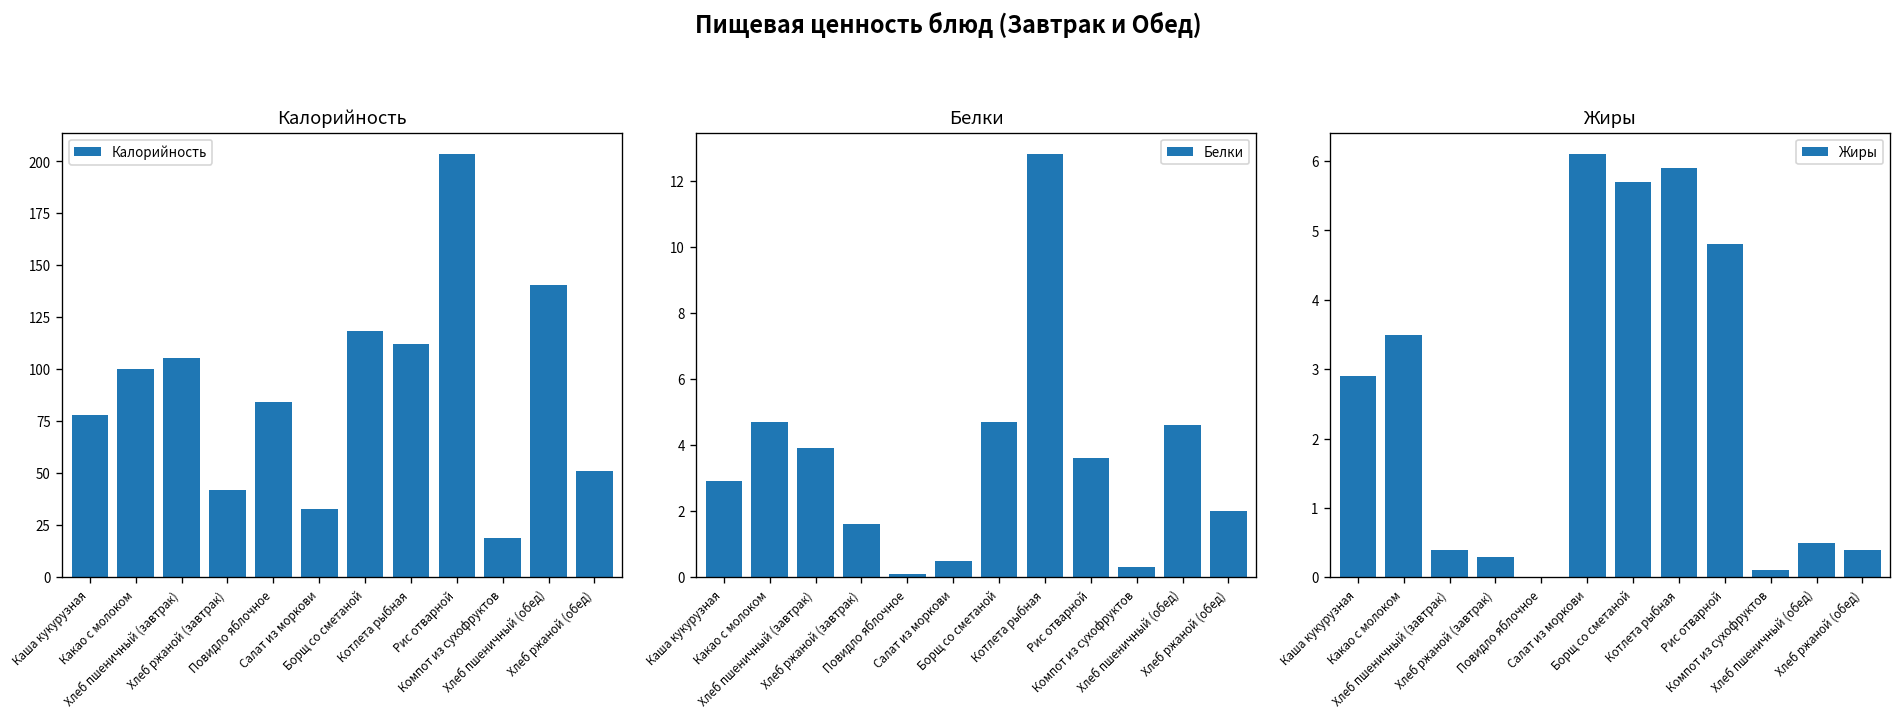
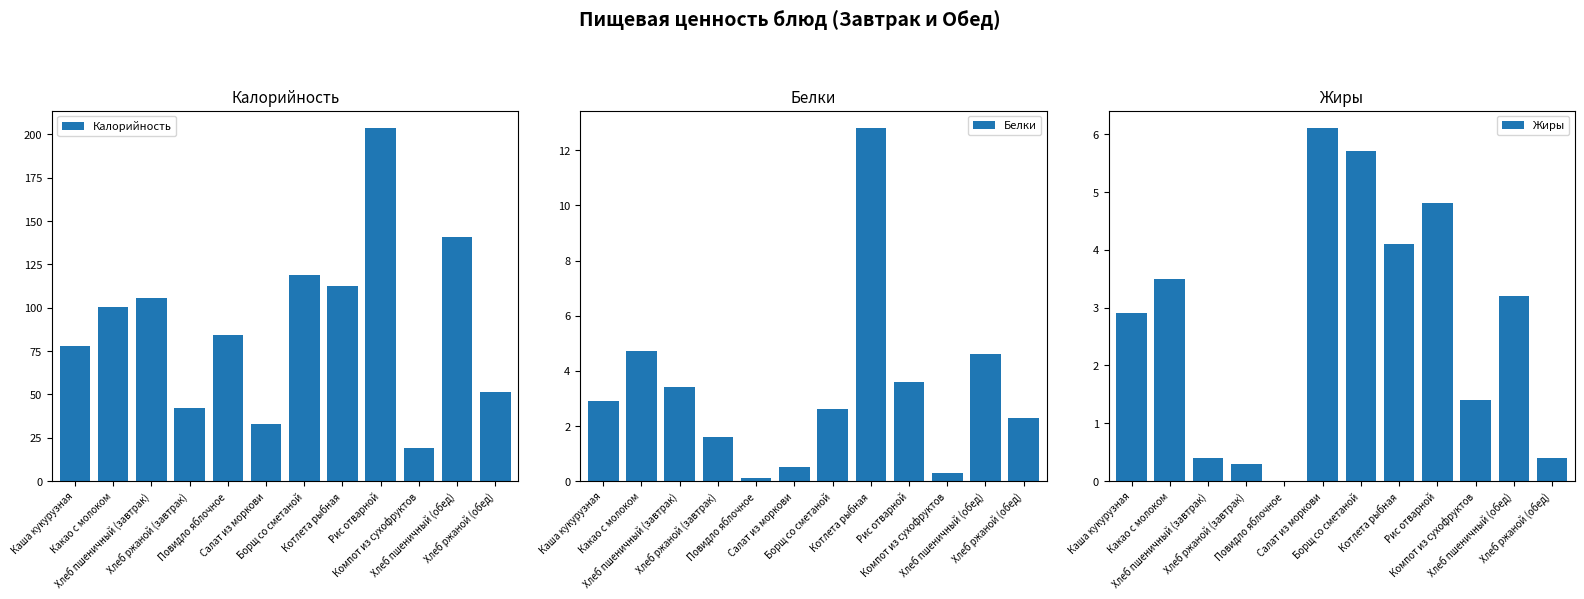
  {
    "Калорийность": {
      "Каша кукурузная": 78,
      "Какао с молоком": 100,
      "Хлеб пшеничный (завтрак)": 106,
      "Хлеб ржаной (завтрак)": 42,
      "Повидло яблочное": 84,
      "Салат из моркови": 33,
      "Борщ со сметаной": 119,
      "Котлета рыбная": 112,
      "Рис отварной": 204,
      "Компот из сухофруктов": 19,
      "Хлеб пшеничный (обед)": 141,
      "Хлеб ржаной (обед)": 51
    },
    "Белки": {
      "Каша кукурузная": 2.9,
      "Какао с молоком": 4.7,
-     "Хлеб пшеничный (завтрак)": 3.9,
+     "Хлеб пшеничный (завтрак)": 3.4,
      "Хлеб ржаной (завтрак)": 1.6,
      "Повидло яблочное": 0.1,
      "Салат из моркови": 0.5,
-     "Борщ со сметаной": 4.7,
+     "Борщ со сметаной": 2.6,
      "Котлета рыбная": 12.8,
      "Рис отварной": 3.6,
      "Компот из сухофруктов": 0.3,
      "Хлеб пшеничный (обед)": 4.6,
-     "Хлеб ржаной (обед)": 2.0
+     "Хлеб ржаной (обед)": 2.3
    },
    "Жиры": {
      "Каша кукурузная": 2.9,
      "Какао с молоком": 3.5,
      "Хлеб пшеничный (завтрак)": 0.4,
      "Хлеб ржаной (завтрак)": 0.3,
      "Повидло яблочное": 0.0,
      "Салат из моркови": 6.1,
      "Борщ со сметаной": 5.7,
-     "Котлета рыбная": 5.9,
+     "Котлета рыбная": 4.1,
      "Рис отварной": 4.8,
-     "Компот из сухофруктов": 0.1,
-     "Хлеб пшеничный (обед)": 0.5,
+     "Компот из сухофруктов": 1.4,
+     "Хлеб пшеничный (обед)": 3.2,
      "Хлеб ржаной (обед)": 0.4
    }
  }
